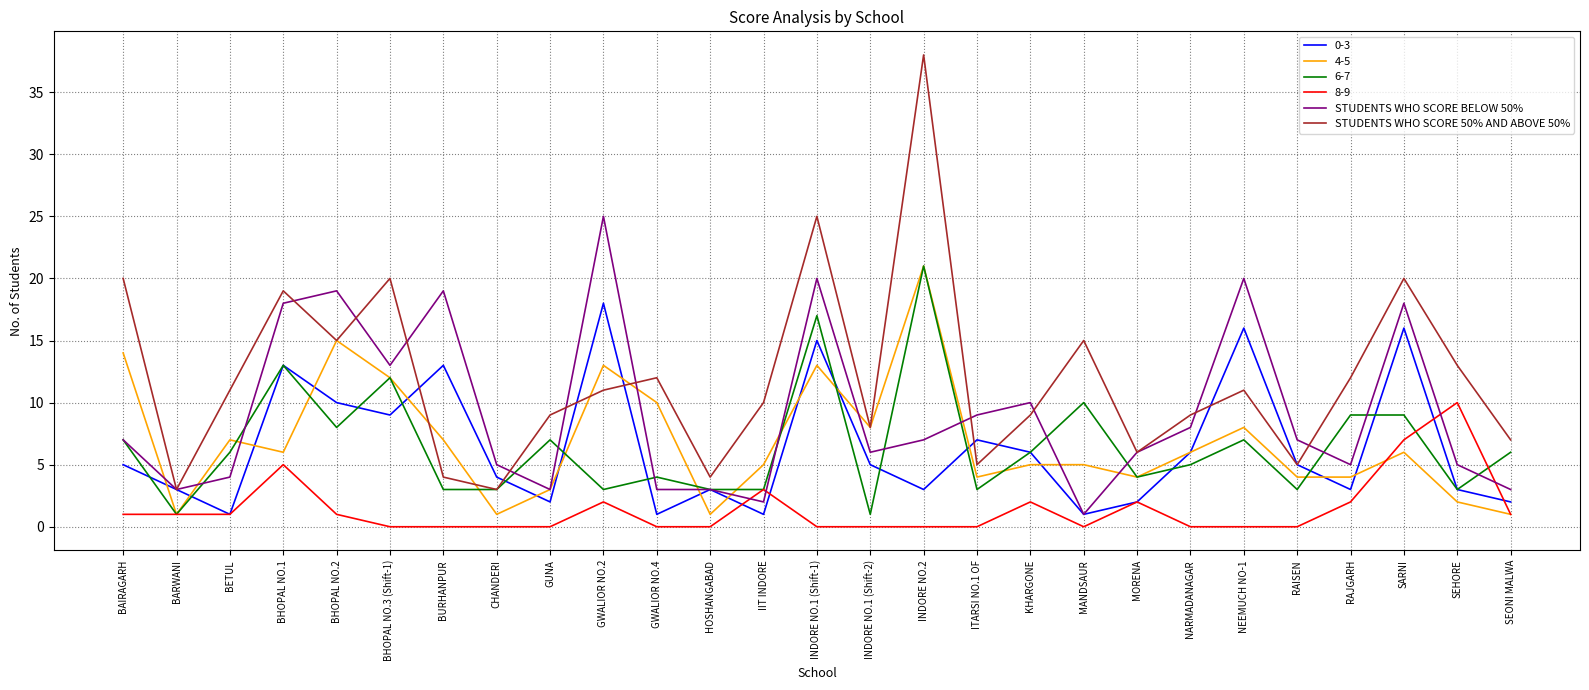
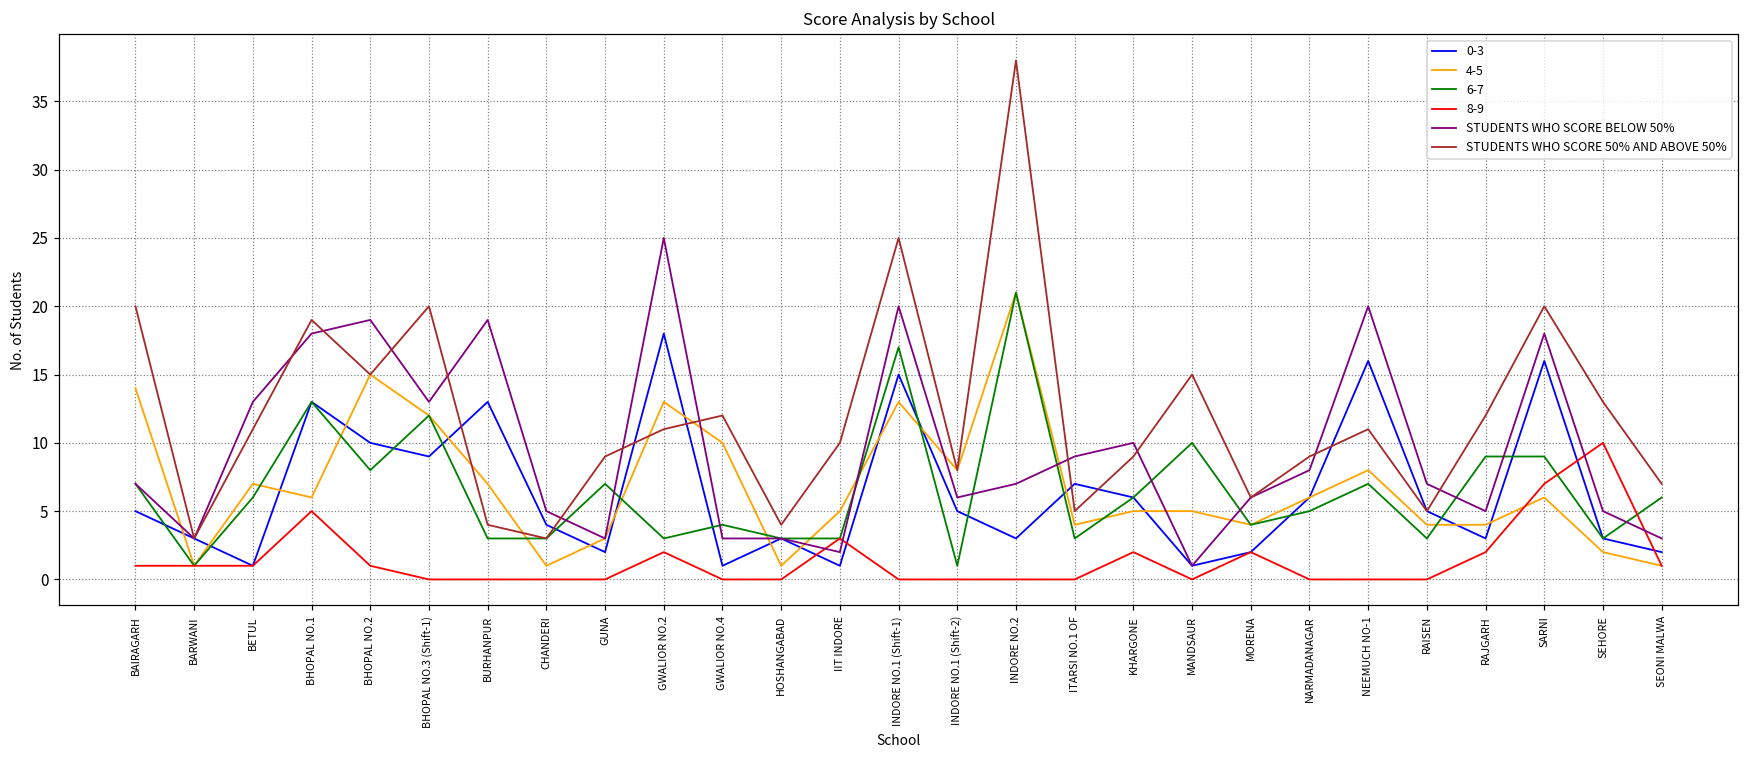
  {
    "0-3": {
      "BAIRAGARH": 5,
      "BHOPAL NO.2": 10,
      "BHOPAL NO.3 (Shift-1)": 9,
      "BURHANPUR": 13,
      "CHANDERI": 4,
      "GUNA": 2,
      "GWALIOR NO.2": 18,
      "GWALIOR NO.4": 1,
      "IIT INDORE": 1,
      "INDORE NO.1 (Shift-1)": 15,
      "INDORE NO.1 (Shift-2)": 5,
      "INDORE NO.2": 3,
      "ITARSI NO.1 OF": 7,
      "NEEMUCH NO-1": 16,
      "RAJGARH": 3,
      "SARNI": 16,
      "SEONI MALWA": 2
    },
    "4-5": {
      "BAIRAGARH": 14,
      "BETUL": 7,
      "BHOPAL NO.1": 6,
      "BURHANPUR": 7,
      "CHANDERI": 1,
      "GWALIOR NO.2": 13,
      "GWALIOR NO.4": 10,
      "HOSHANGABAD": 1,
      "IIT INDORE": 5,
      "INDORE NO.1 (Shift-1)": 13,
      "ITARSI NO.1 OF": 4,
      "KHARGONE": 5,
      "MANDSAUR": 5,
      "NEEMUCH NO-1": 8,
      "RAISEN": 4,
      "RAJGARH": 4,
      "SARNI": 6,
      "SEHORE": 2
    },
    "6-7": {
      "BETUL": 6,
      "BHOPAL NO.2": 8,
      "BURHANPUR": 3,
      "GUNA": 7,
      "GWALIOR NO.2": 3,
      "GWALIOR NO.4": 4,
      "INDORE NO.1 (Shift-1)": 17,
      "INDORE NO.1 (Shift-2)": 1,
      "ITARSI NO.1 OF": 3,
      "MANDSAUR": 10,
      "NARMADANAGAR": 5,
      "NEEMUCH NO-1": 7,
      "RAISEN": 3,
      "RAJGARH": 9,
      "SARNI": 9,
      "SEONI MALWA": 6
    },
    "8-9": {
      "BAIRAGARH": 1,
      "BHOPAL NO.1": 5,
      "BHOPAL NO.2": 1,
      "BHOPAL NO.3 (Shift-1)": 0,
      "BURHANPUR": 0,
      "CHANDERI": 0,
      "GUNA": 0,
      "GWALIOR NO.2": 2,
      "GWALIOR NO.4": 0,
      "HOSHANGABAD": 0,
      "INDORE NO.1 (Shift-1)": 0,
      "INDORE NO.1 (Shift-2)": 0,
      "INDORE NO.2": 0,
      "ITARSI NO.1 OF": 0,
      "KHARGONE": 2,
      "MANDSAUR": 0,
      "NARMADANAGAR": 0,
      "NEEMUCH NO-1": 0,
      "RAISEN": 0,
      "RAJGARH": 2,
      "SARNI": 7,
      "SEHORE": 10
    },
    "STUDENTS WHO SCORE BELOW 50%": {
-     "BETUL": 4,
+     "BETUL": 13,
      "BHOPAL NO.1": 18,
      "BHOPAL NO.2": 19,
      "BHOPAL NO.3 (Shift-1)": 13,
      "BURHANPUR": 19,
      "CHANDERI": 5,
      "GWALIOR NO.2": 25,
      "GWALIOR NO.4": 3,
      "IIT INDORE": 2,
      "INDORE NO.1 (Shift-1)": 20,
      "INDORE NO.1 (Shift-2)": 6,
      "INDORE NO.2": 7,
      "ITARSI NO.1 OF": 9,
      "KHARGONE": 10,
      "NARMADANAGAR": 8,
      "NEEMUCH NO-1": 20,
      "RAISEN": 7,
      "RAJGARH": 5,
      "SARNI": 18,
      "SEHORE": 5,
      "SEONI MALWA": 3
    },
    "STUDENTS WHO SCORE 50% AND ABOVE 50%": {
      "BAIRAGARH": 20,
      "BETUL": 11,
      "BHOPAL NO.1": 19,
      "BHOPAL NO.3 (Shift-1)": 20,
      "BURHANPUR": 4,
      "GUNA": 9,
      "GWALIOR NO.2": 11,
      "GWALIOR NO.4": 12,
      "HOSHANGABAD": 4,
      "IIT INDORE": 10,
      "INDORE NO.1 (Shift-1)": 25,
      "INDORE NO.2": 38,
      "ITARSI NO.1 OF": 5,
      "KHARGONE": 9,
      "MANDSAUR": 15,
      "NARMADANAGAR": 9,
      "NEEMUCH NO-1": 11,
      "RAJGARH": 12,
      "SARNI": 20,
      "SEHORE": 13,
      "SEONI MALWA": 7
    }
  }
